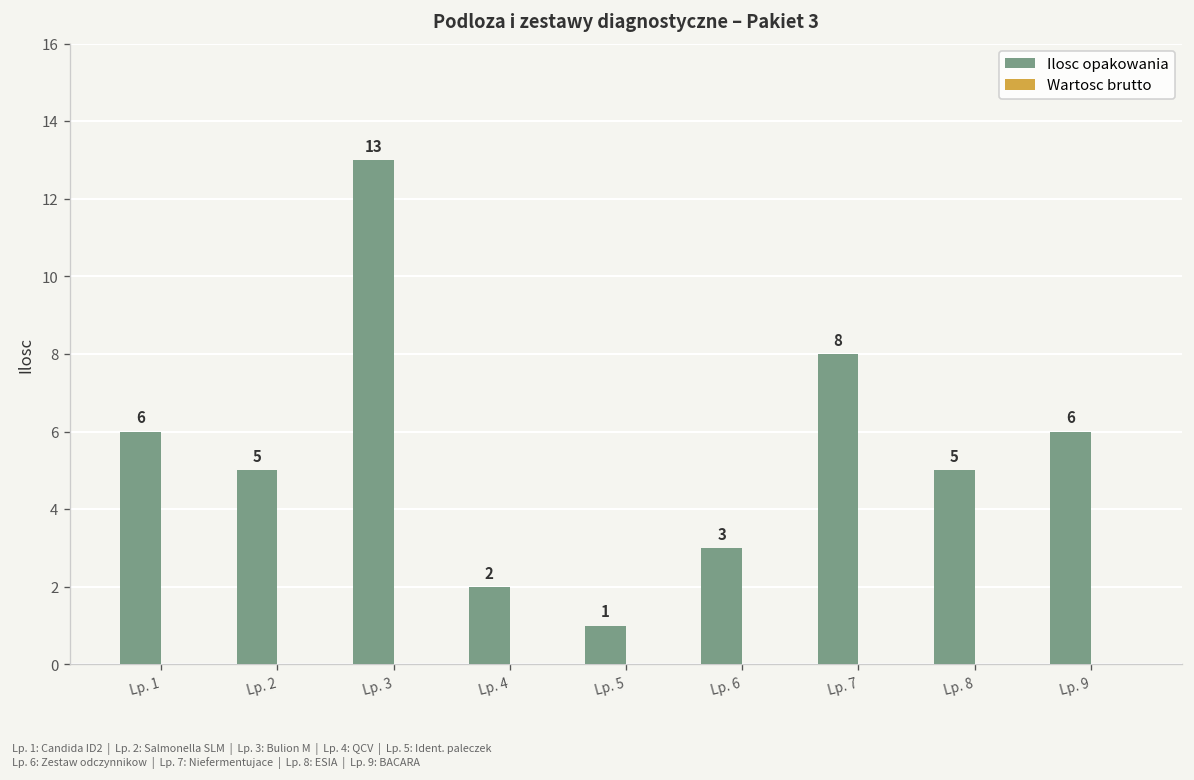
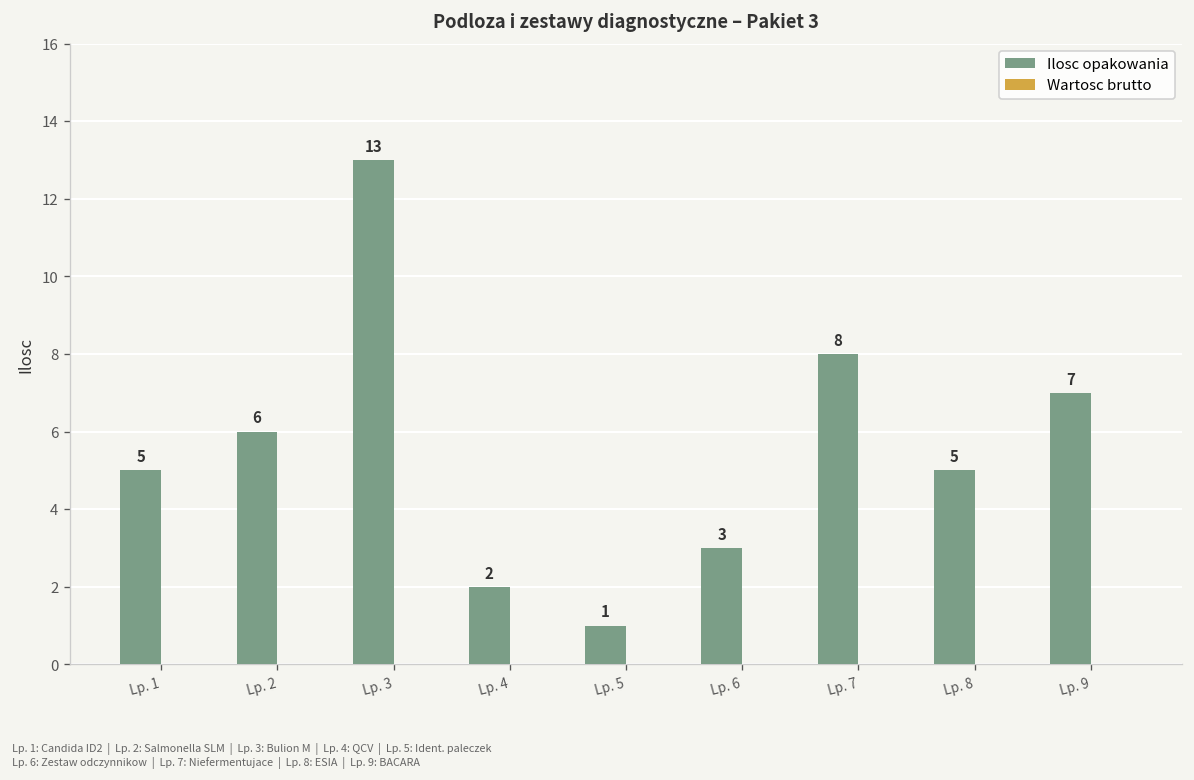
  {
    "Ilosc opakowania": {
-     "Lp. 1": 6,
-     "Lp. 2": 5,
+     "Lp. 1": 5,
+     "Lp. 2": 6,
      "Lp. 3": 13,
      "Lp. 4": 2,
      "Lp. 5": 1,
      "Lp. 6": 3,
      "Lp. 7": 8,
      "Lp. 8": 5,
-     "Lp. 9": 6
+     "Lp. 9": 7
    },
    "Wartosc brutto": {
      "Lp. 1": 0.0,
      "Lp. 2": 0.0,
      "Lp. 3": 0.0,
      "Lp. 4": 0.0,
      "Lp. 5": 0.0,
      "Lp. 6": 0.0,
      "Lp. 7": 0.0,
      "Lp. 8": 0.0,
      "Lp. 9": 0.0
    }
  }
